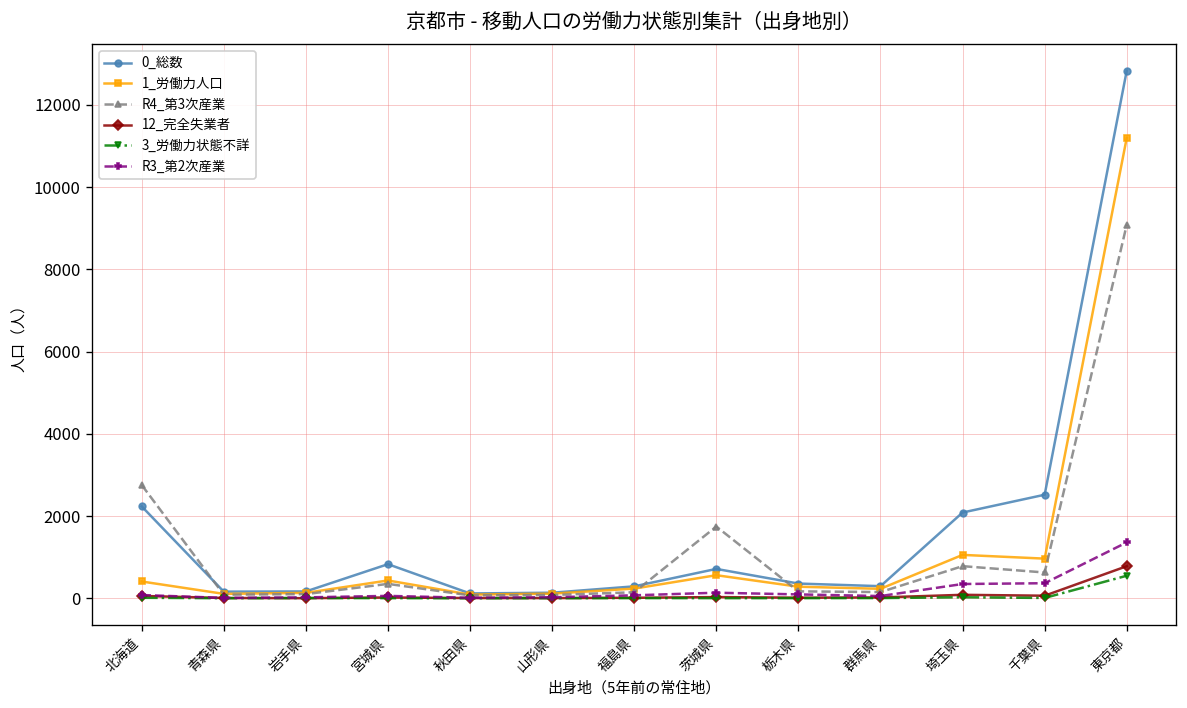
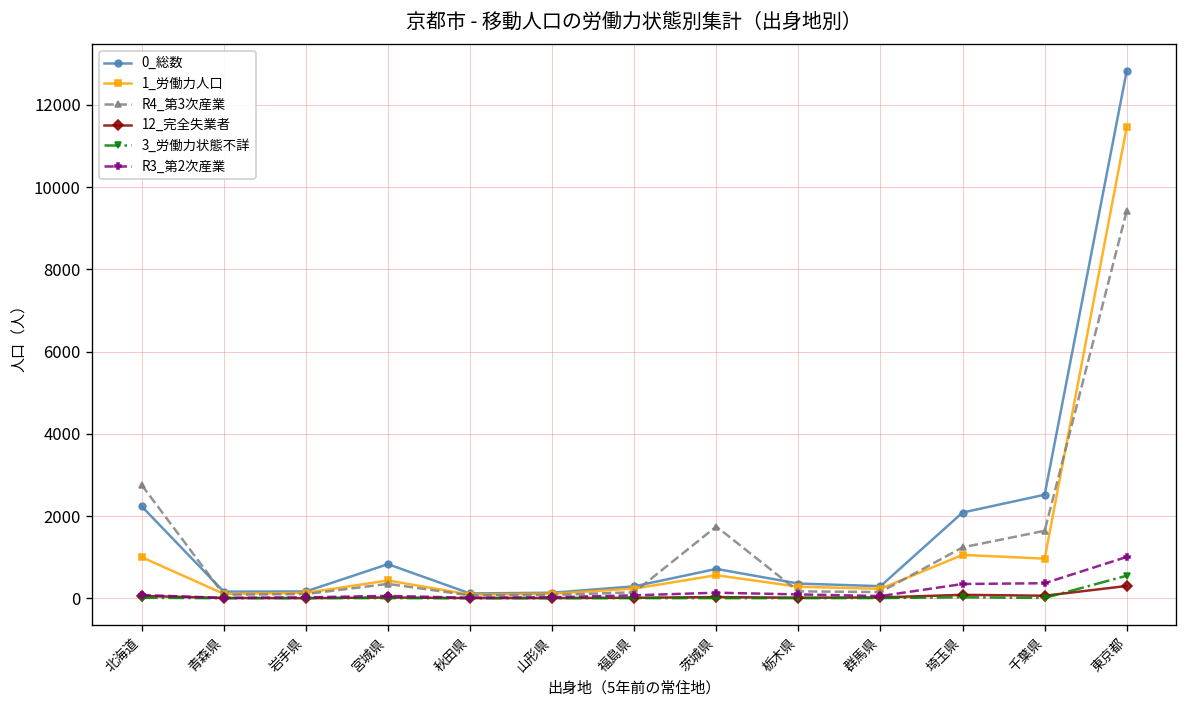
  {
    "0_総数": {
      "北海道": 2200,
      "宮城県": 800,
      "茨城県": 700,
      "栃木県": 400,
      "埼玉県": 2100,
      "千葉県": 2500,
      "東京都": 12800
    },
    "1_労働力人口": {
-     "北海道": 400,
+     "北海道": 1000,
      "宮城県": 400,
      "茨城県": 600,
      "栃木県": 300,
      "埼玉県": 1100,
      "千葉県": 1000,
-     "東京都": 11200
+     "東京都": 11500
    },
    "R4_第3次産業": {
      "北海道": 2800,
      "宮城県": 400,
      "茨城県": 1700,
      "群馬県": 200,
-     "埼玉県": 800,
-     "千葉県": 600,
-     "東京都": 9100
+     "埼玉県": 1200,
+     "千葉県": 1600,
+     "東京都": 9400
    },
    "12_完全失業者": {
-     "東京都": 800
+     "東京都": 300
    },
    "3_労働力状態不詳": {
      "東京都": 500
    },
    "R3_第2次産業": {
      "茨城県": 100,
      "埼玉県": 300,
      "千葉県": 400,
-     "東京都": 1400
+     "東京都": 1000
    }
  }
